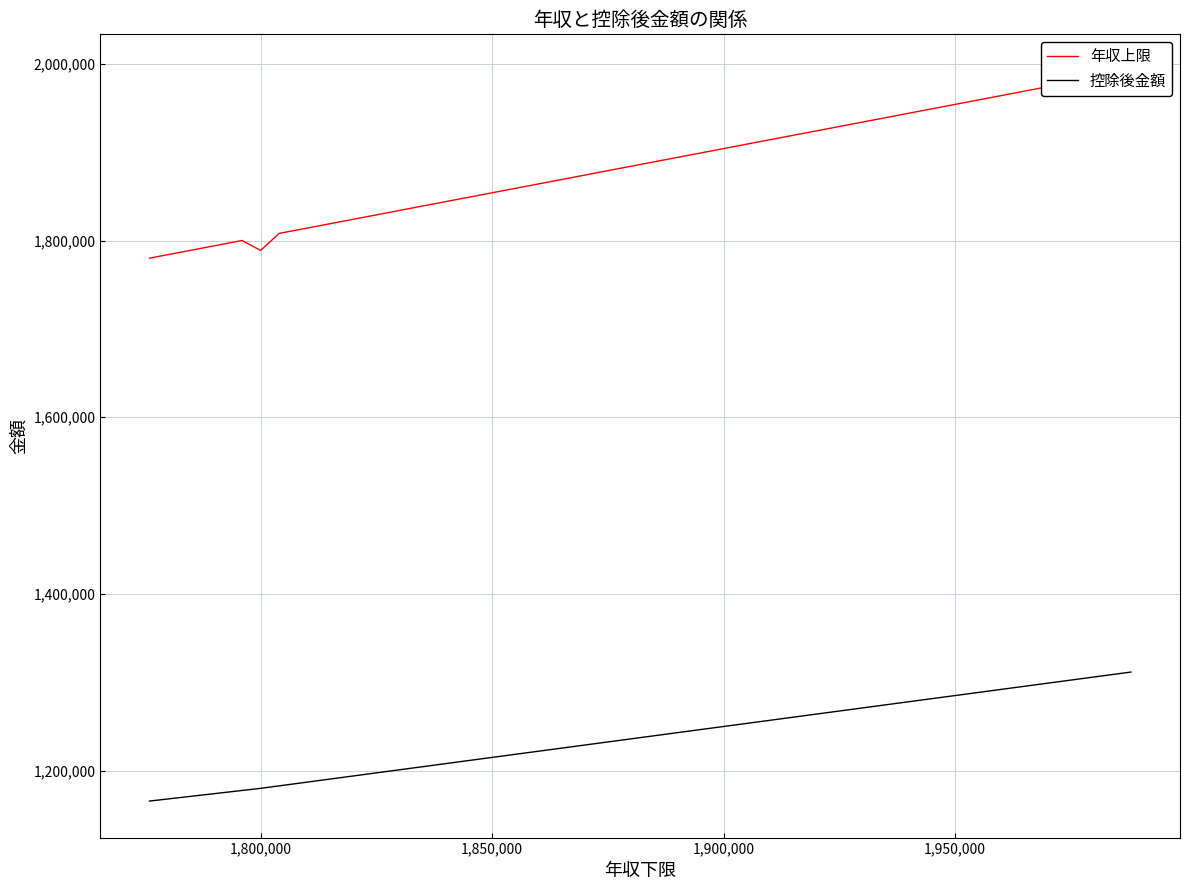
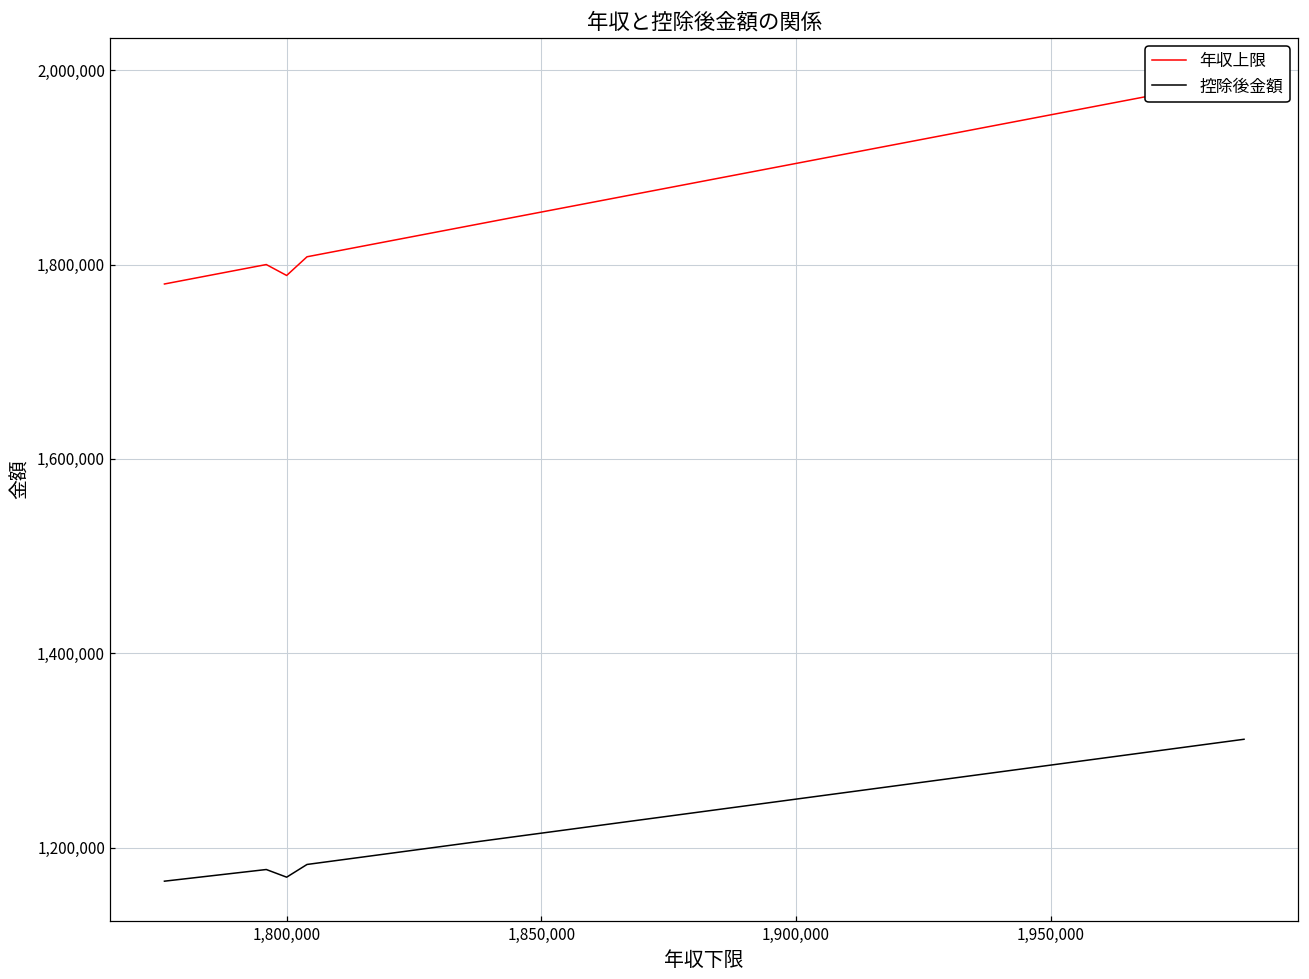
  {
    "年収上限": {
      "1,800,000": "1,790,000"
    },
    "控除後金額": {
-     "1,800,000": "1,180,000"
+     "1,800,000": "1,170,000"
    }
  }
